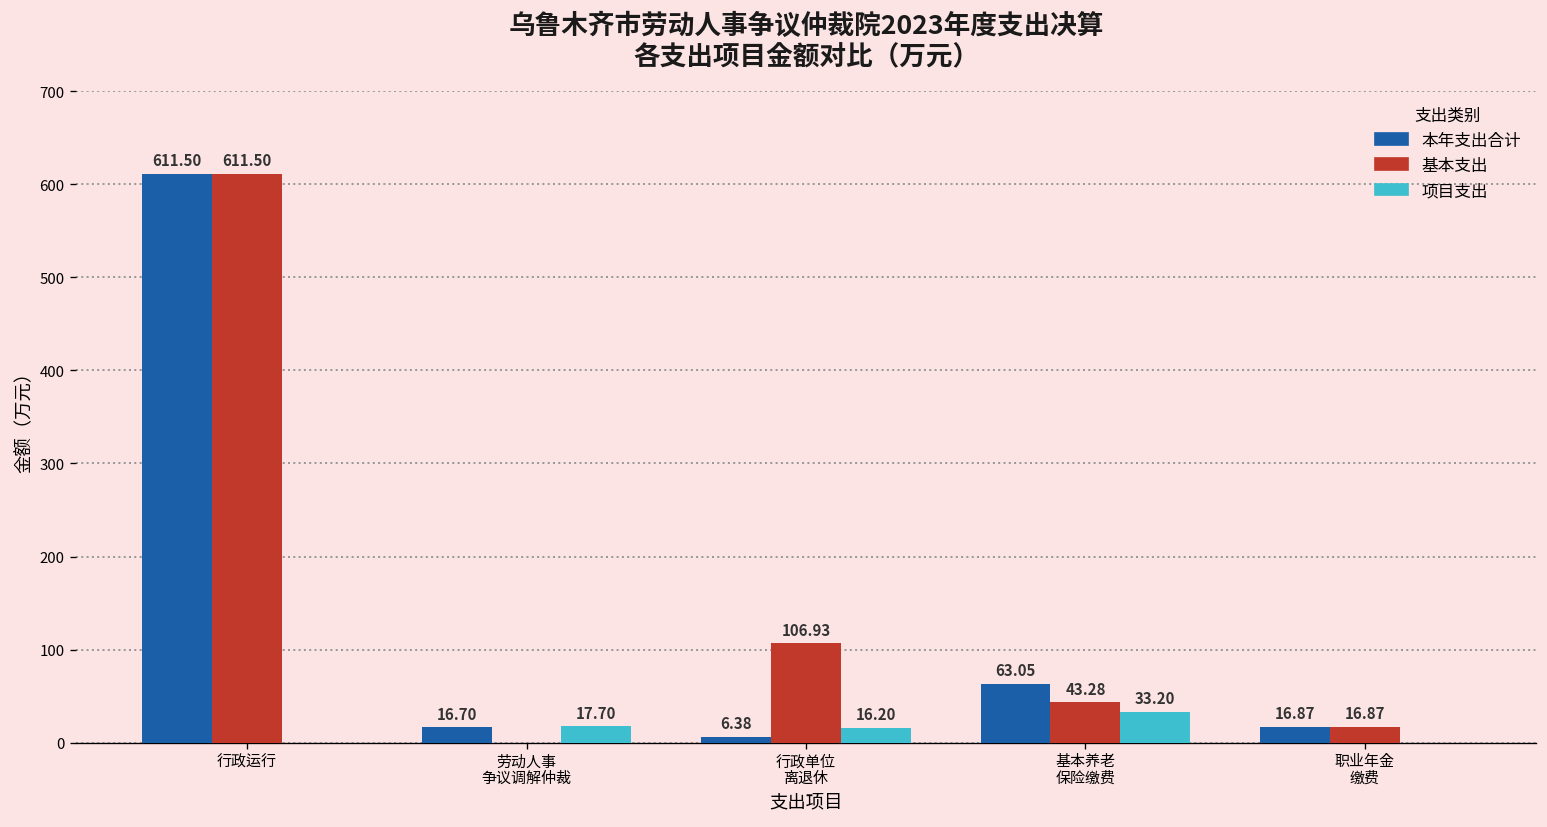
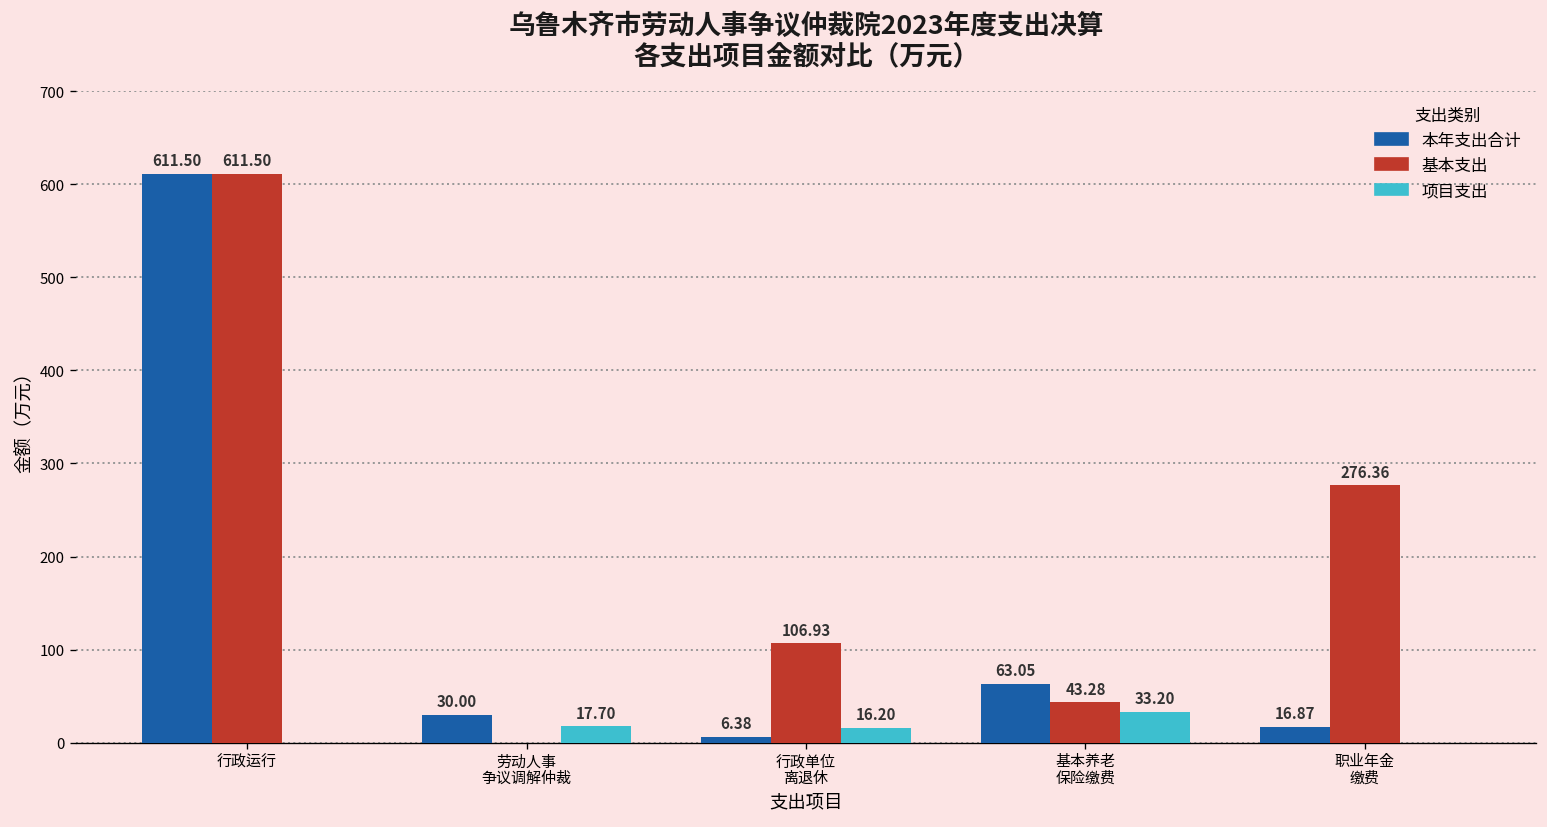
  {
    "本年支出合计": {
      "行政运行": 611.50,
-     "劳动人事 争议调解仲裁": 16.70,
+     "劳动人事 争议调解仲裁": 30.00,
      "行政单位 离退休": 6.38,
      "基本养老 保险缴费": 63.05,
      "职业年金 缴费": 16.87
    },
    "基本支出": {
      "行政运行": 611.50,
      "行政单位 离退休": 106.93,
      "基本养老 保险缴费": 43.28,
-     "职业年金 缴费": 16.87
+     "职业年金 缴费": 276.36
    },
    "项目支出": {
      "劳动人事 争议调解仲裁": 17.70,
      "行政单位 离退休": 16.20,
      "基本养老 保险缴费": 33.20
    }
  }
